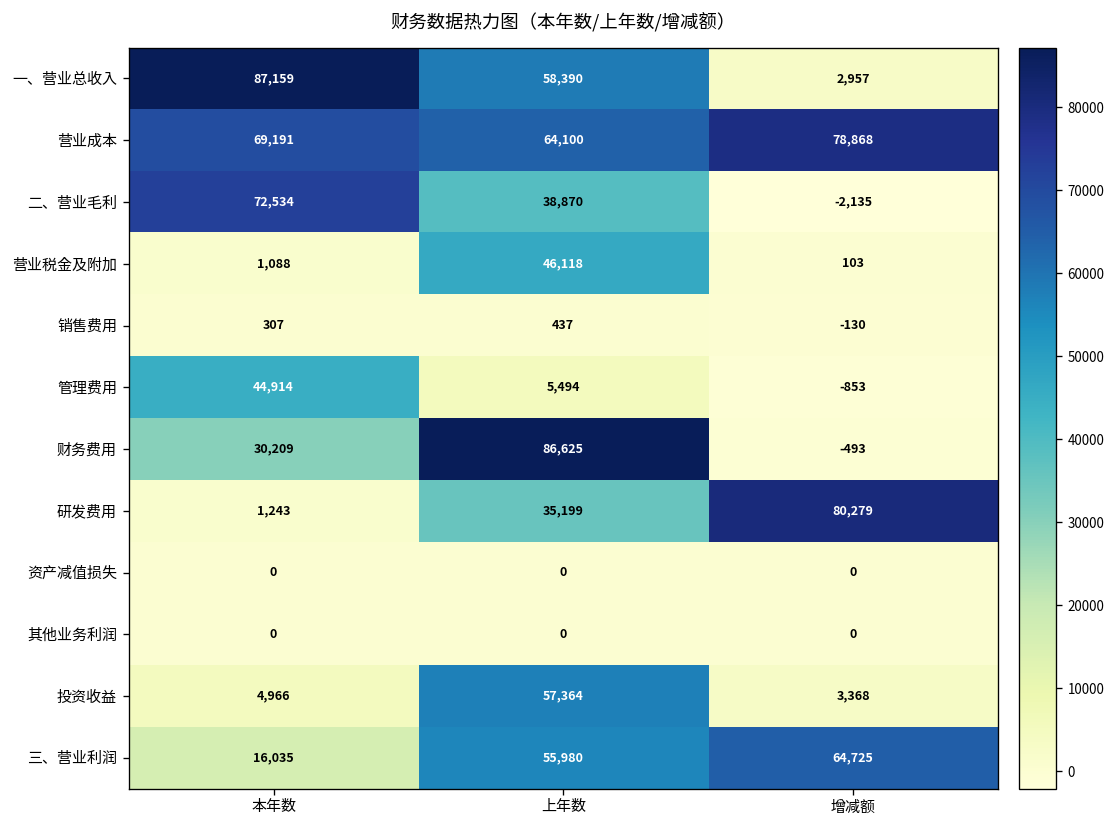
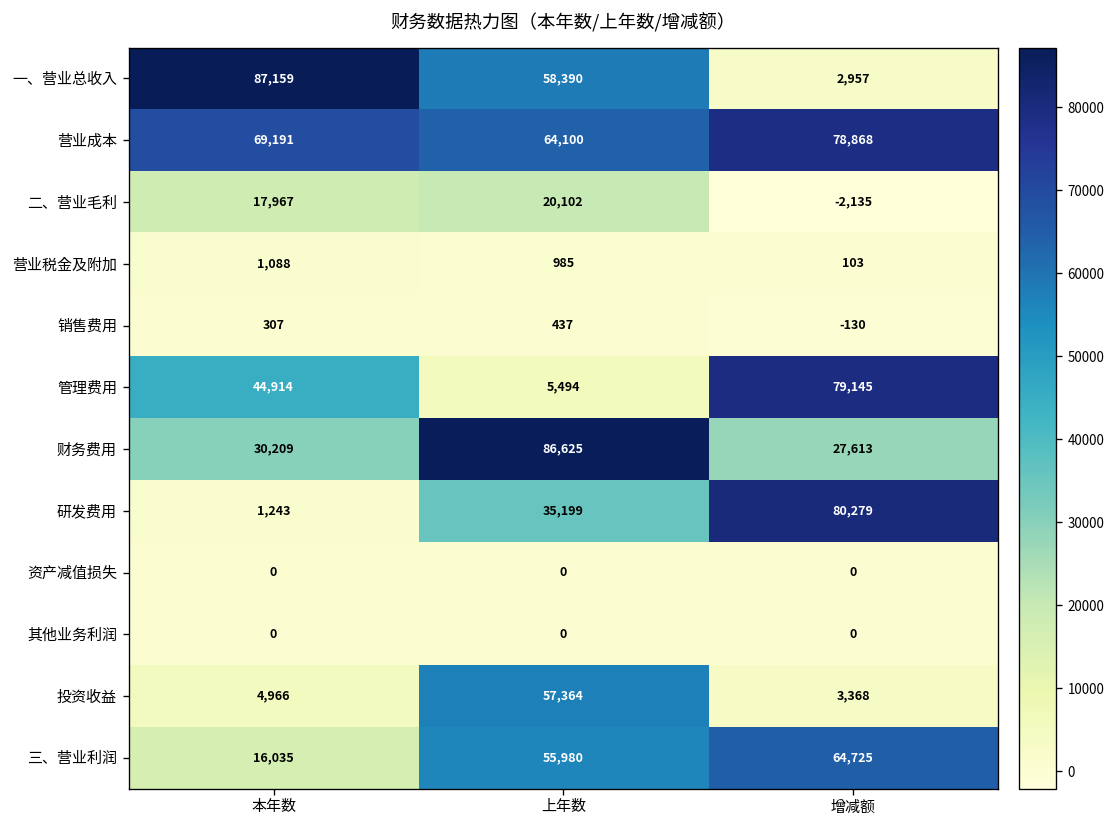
  {
    "一、营业总收入": {
      "本年数": "87,159",
      "上年数": "58,390",
      "增减额": "2,957"
    },
    "营业成本": {
      "本年数": "69,191",
      "上年数": "64,100",
      "增减额": "78,868"
    },
    "二、营业毛利": {
-     "本年数": "72,534",
-     "上年数": "38,870",
+     "本年数": "17,967",
+     "上年数": "20,102",
      "增减额": "-2,135"
    },
    "营业税金及附加": {
      "本年数": "1,088",
-     "上年数": "46,118",
+     "上年数": "985",
      "增减额": "103"
    },
    "销售费用": {
      "本年数": "307",
      "上年数": "437",
      "增减额": "-130"
    },
    "管理费用": {
      "本年数": "44,914",
      "上年数": "5,494",
-     "增减额": "-853"
+     "增减额": "79,145"
    },
    "财务费用": {
      "本年数": "30,209",
      "上年数": "86,625",
-     "增减额": "-493"
+     "增减额": "27,613"
    },
    "研发费用": {
      "本年数": "1,243",
      "上年数": "35,199",
      "增减额": "80,279"
    },
    "资产减值损失": {
      "本年数": "0",
      "上年数": "0",
      "增减额": "0"
    },
    "其他业务利润": {
      "本年数": "0",
      "上年数": "0",
      "增减额": "0"
    },
    "投资收益": {
      "本年数": "4,966",
      "上年数": "57,364",
      "增减额": "3,368"
    },
    "三、营业利润": {
      "本年数": "16,035",
      "上年数": "55,980",
      "增减额": "64,725"
    }
  }
